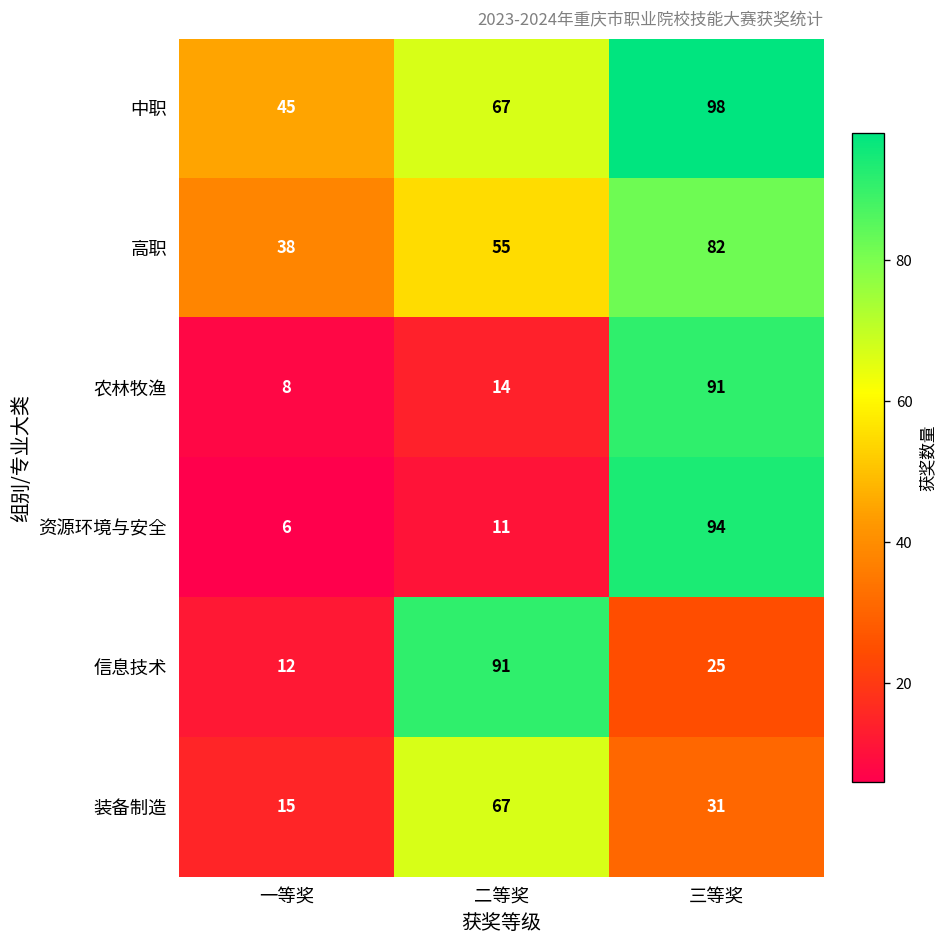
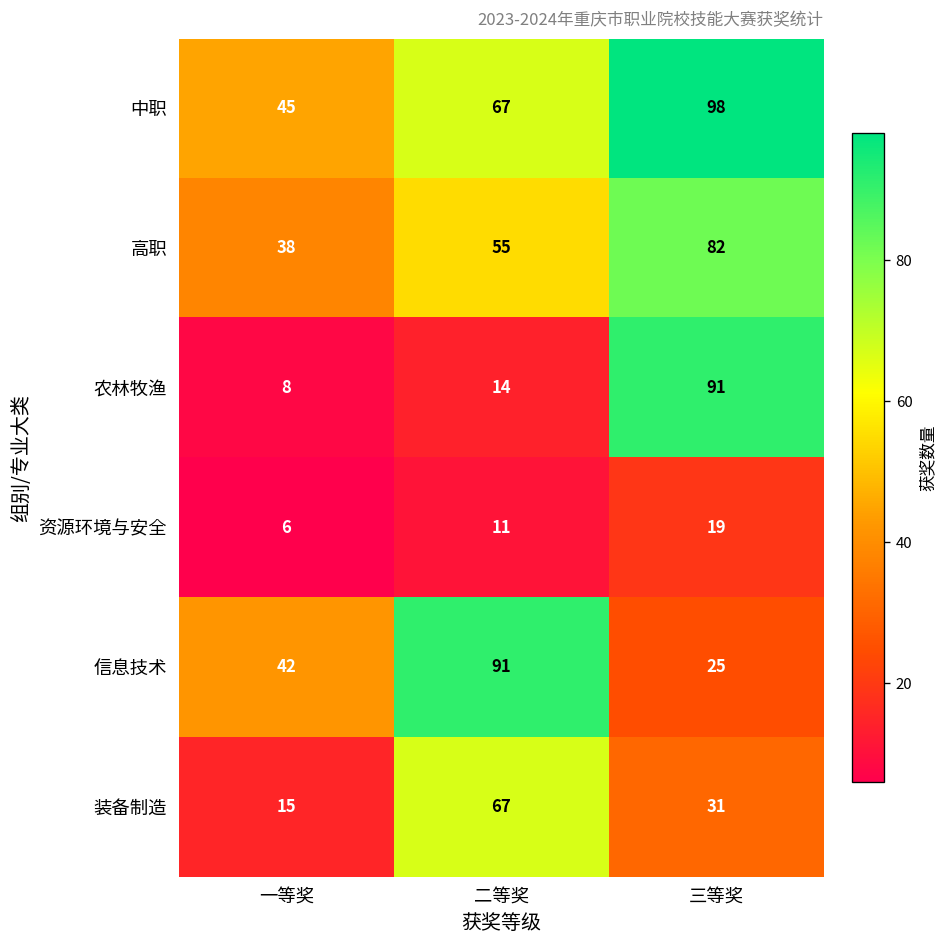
  {
    "中职": {
      "一等奖": 45,
      "二等奖": 67,
      "三等奖": 98
    },
    "高职": {
      "一等奖": 38,
      "二等奖": 55,
      "三等奖": 82
    },
    "农林牧渔": {
      "一等奖": 8,
      "二等奖": 14,
      "三等奖": 91
    },
    "资源环境与安全": {
      "一等奖": 6,
      "二等奖": 11,
-     "三等奖": 94
+     "三等奖": 19
    },
    "信息技术": {
-     "一等奖": 12,
+     "一等奖": 42,
      "二等奖": 91,
      "三等奖": 25
    },
    "装备制造": {
      "一等奖": 15,
      "二等奖": 67,
      "三等奖": 31
    }
  }
